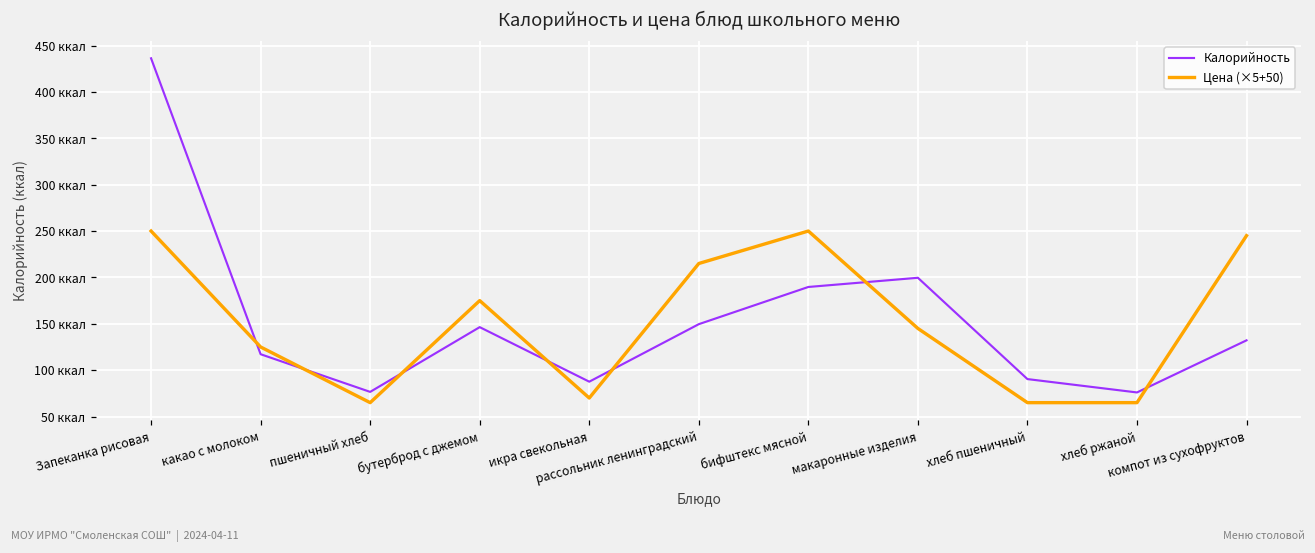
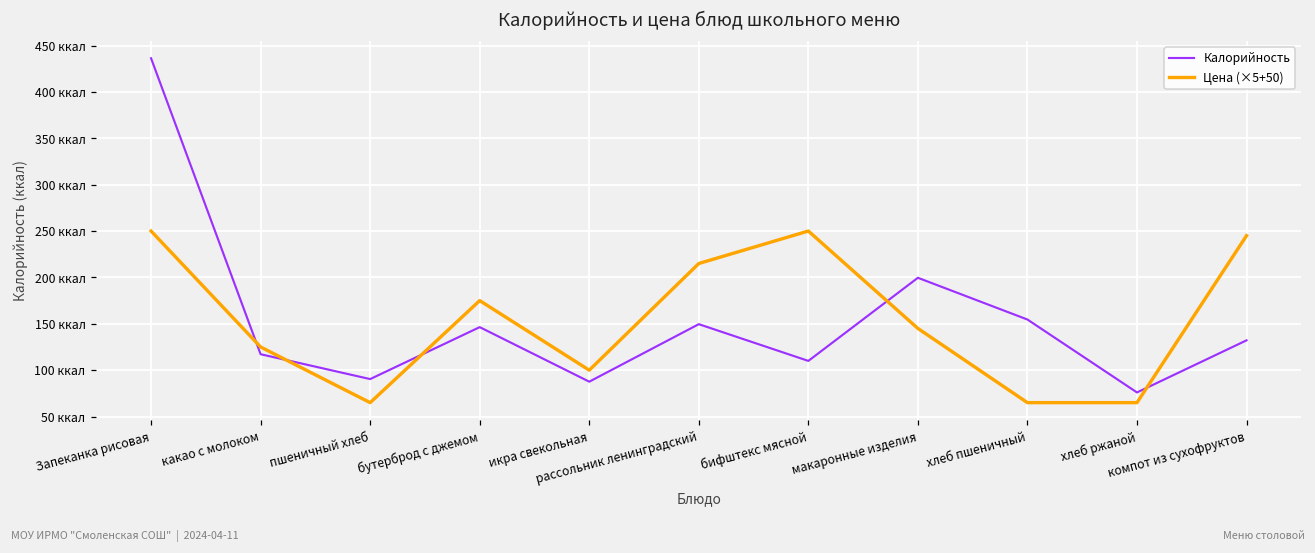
  {
    "Калорийность": {
      "Запеканка рисовая": "440 ккал",
      "какао с молоком": "120 ккал",
-     "пшеничный хлеб": "80 ккал",
+     "пшеничный хлеб": "90 ккал",
      "бутерброд с джемом": "150 ккал",
      "икра свекольная": "90 ккал",
      "рассольник ленинградский": "150 ккал",
-     "бифштекс мясной": "190 ккал",
+     "бифштекс мясной": "110 ккал",
      "макаронные изделия": "200 ккал",
-     "хлеб пшеничный": "90 ккал",
+     "хлеб пшеничный": "150 ккал",
      "хлеб ржаной": "80 ккал",
      "компот из сухофруктов": "130 ккал"
    },
    "Цена (×5+50)": {
      "Запеканка рисовая": "250 ккал",
      "какао с молоком": "130 ккал",
      "пшеничный хлеб": "70 ккал",
      "бутерброд с джемом": "180 ккал",
-     "икра свекольная": "70 ккал",
+     "икра свекольная": "100 ккал",
      "рассольник ленинградский": "220 ккал",
      "бифштекс мясной": "250 ккал",
      "макаронные изделия": "150 ккал",
      "хлеб пшеничный": "70 ккал",
      "хлеб ржаной": "70 ккал",
      "компот из сухофруктов": "250 ккал"
    }
  }
